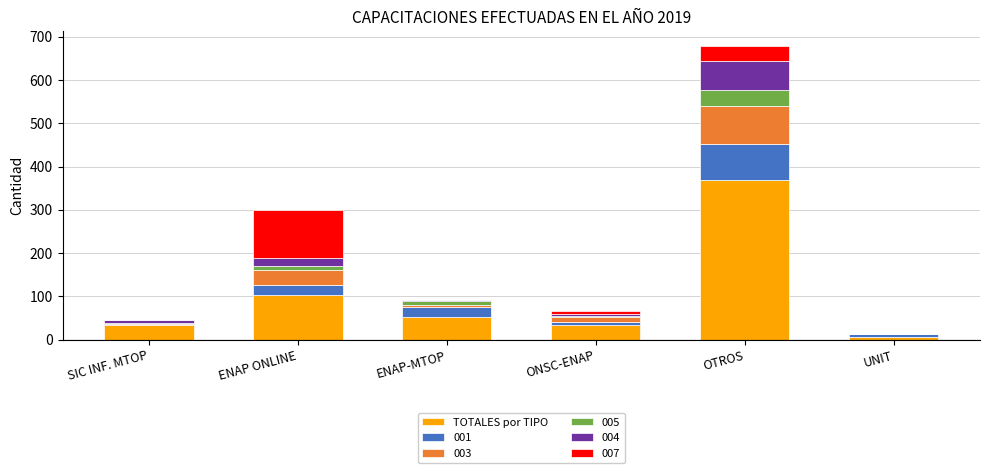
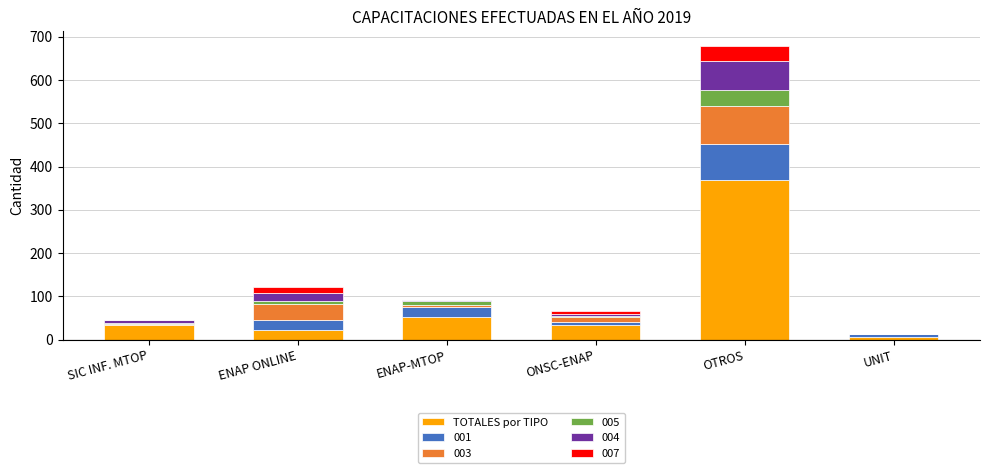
  {
    "TOTALES por TIPO": {
      "SIC INF. MTOP": 30,
-     "ENAP ONLINE": 100,
+     "ENAP ONLINE": 20,
      "ENAP-MTOP": 50,
      "ONSC-ENAP": 30,
      "OTROS": 370,
      "UNIT": 10
    },
    "001": {
      "SIC INF. MTOP": 0,
      "ENAP ONLINE": 20,
      "ENAP-MTOP": 20,
      "ONSC-ENAP": 10,
      "OTROS": 80,
      "UNIT": 10
    },
    "003": {
      "ENAP ONLINE": 40,
      "ONSC-ENAP": 10,
      "OTROS": 90,
      "UNIT": 0
    },
    "005": {
      "ENAP ONLINE": 10,
      "ENAP-MTOP": 10,
      "OTROS": 40,
      "UNIT": 0
    },
    "004": {
      "SIC INF. MTOP": 10,
      "ENAP ONLINE": 20,
      "ONSC-ENAP": 10,
      "OTROS": 70,
      "UNIT": 0
    },
    "007": {
      "SIC INF. MTOP": 0,
-     "ENAP ONLINE": 110,
+     "ENAP ONLINE": 10,
      "ENAP-MTOP": 0,
      "OTROS": 40,
      "UNIT": 0
    }
  }
